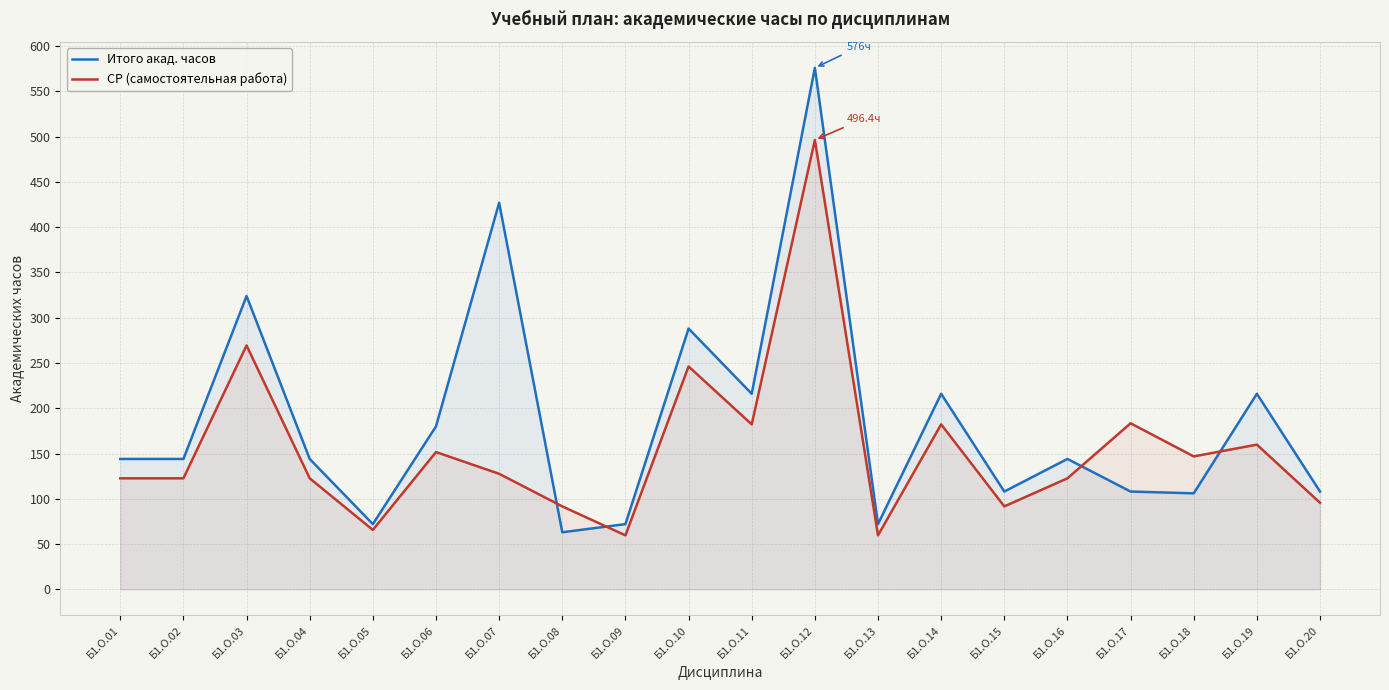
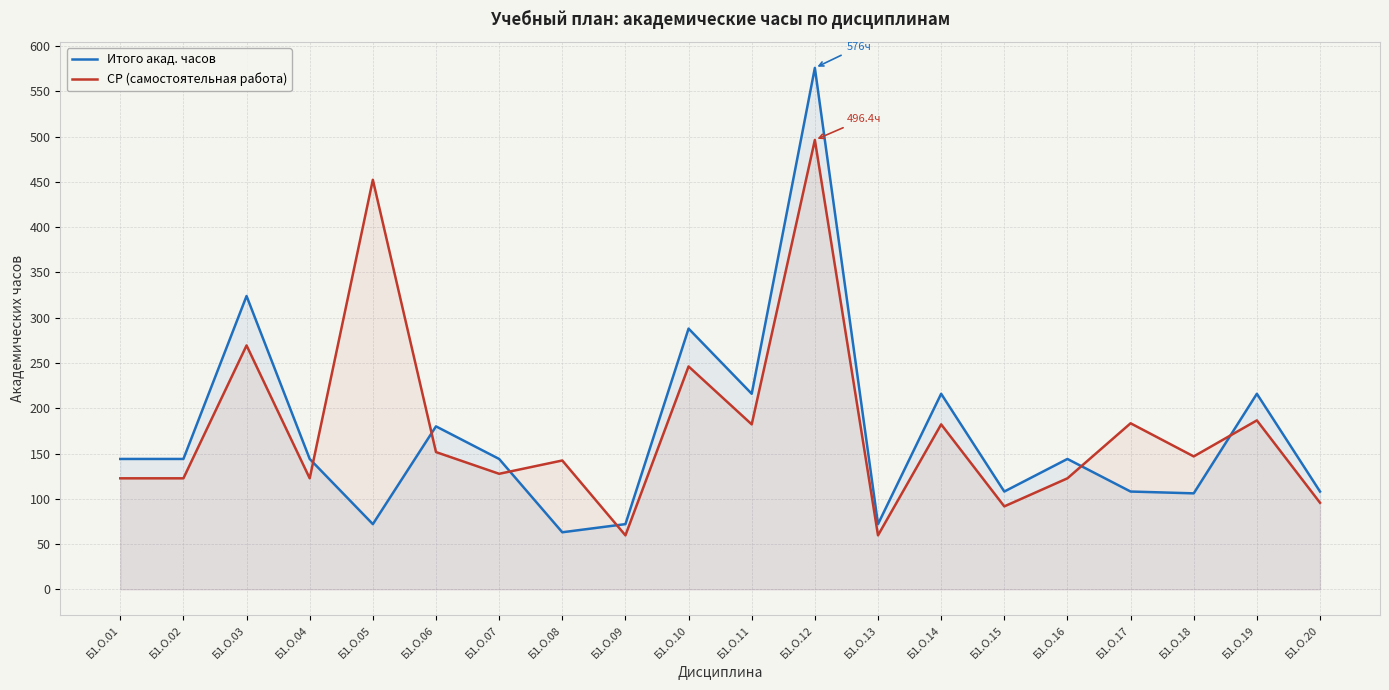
  {
    "Итого акад. часов": {
      "Б1.О.01": 140,
      "Б1.О.02": 140,
      "Б1.О.03": 320,
      "Б1.О.04": 140,
      "Б1.О.05": 70,
      "Б1.О.06": 180,
-     "Б1.О.07": 430,
+     "Б1.О.07": 140,
      "Б1.О.08": 60,
      "Б1.О.09": 70,
      "Б1.О.10": 290,
      "Б1.О.11": 220,
      "Б1.О.13": 70,
      "Б1.О.14": 220,
      "Б1.О.15": 110,
      "Б1.О.16": 140,
      "Б1.О.17": 110,
      "Б1.О.18": 110,
      "Б1.О.19": 220,
      "Б1.О.20": 110
    },
    "СР (самостоятельная работа)": {
      "Б1.О.01": 120,
      "Б1.О.02": 120,
      "Б1.О.03": 270,
      "Б1.О.04": 120,
-     "Б1.О.05": 70,
+     "Б1.О.05": 450,
      "Б1.О.06": 150,
      "Б1.О.07": 130,
-     "Б1.О.08": 90,
+     "Б1.О.08": 140,
      "Б1.О.09": 60,
      "Б1.О.10": 250,
      "Б1.О.11": 180,
      "Б1.О.13": 60,
      "Б1.О.14": 180,
      "Б1.О.15": 90,
      "Б1.О.16": 120,
      "Б1.О.17": 180,
      "Б1.О.18": 150,
-     "Б1.О.19": 160,
+     "Б1.О.19": 190,
      "Б1.О.20": 100
    }
  }
